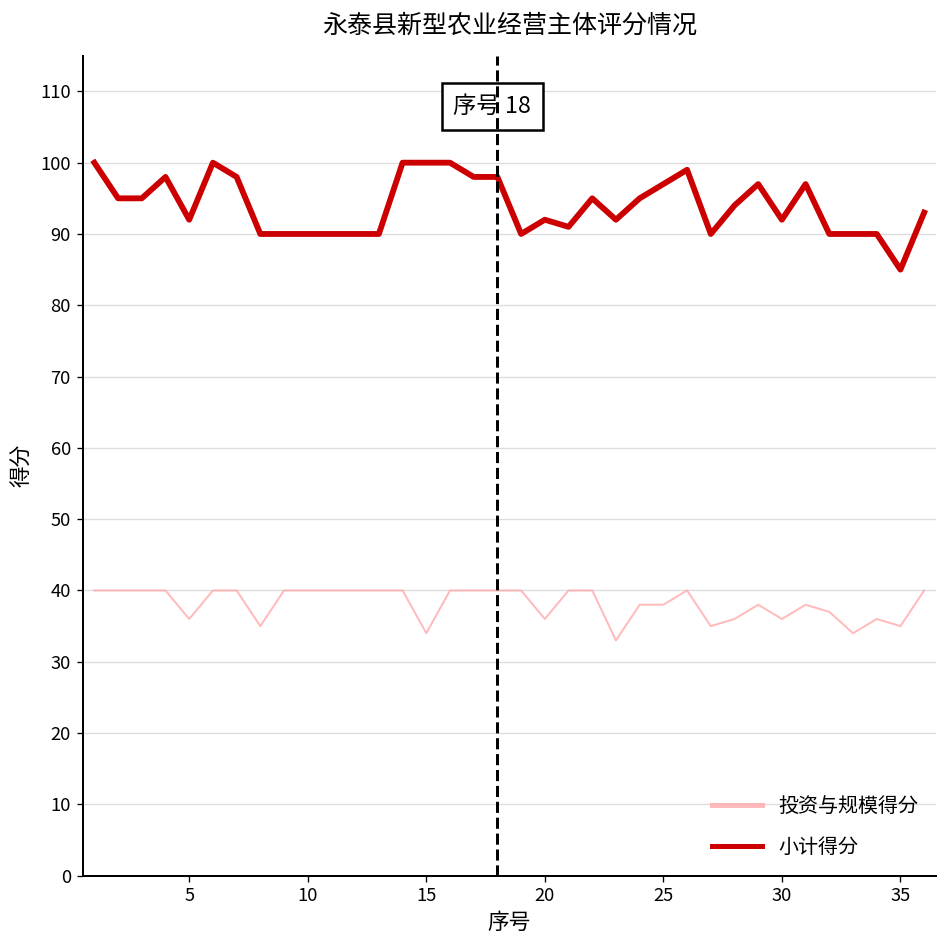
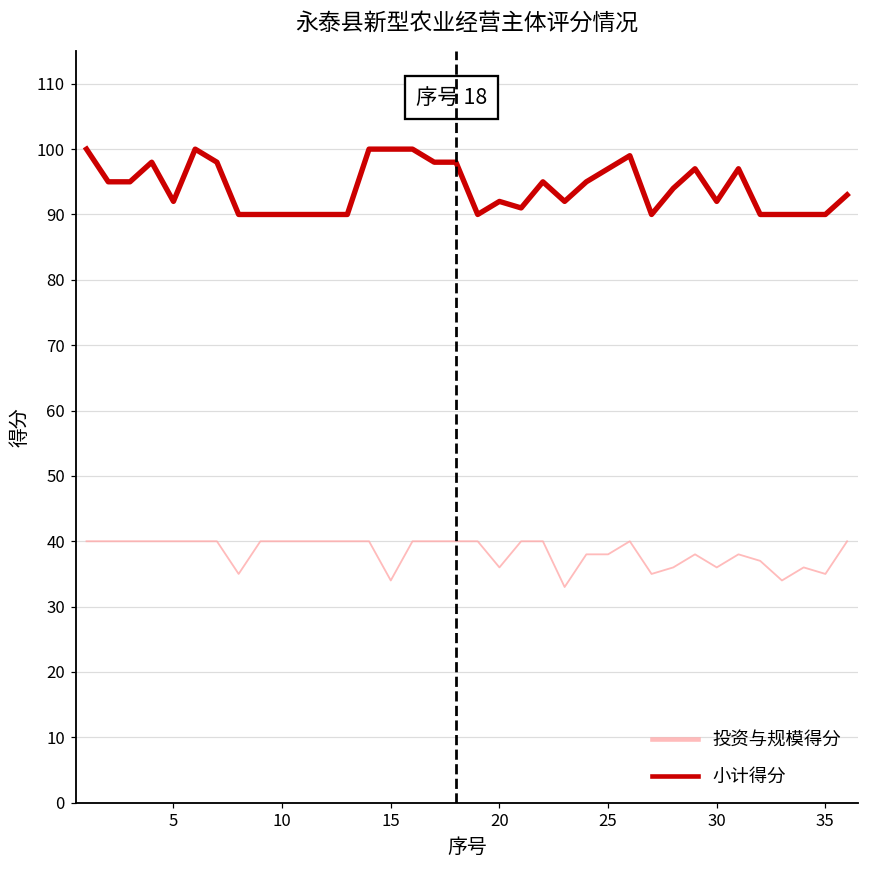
  {
    "投资与规模得分": {
-     "5": 36,
+     "5": 40,
      "10": 40,
      "15": 34,
      "20": 36,
      "25": 38,
      "30": 36,
      "35": 35
    },
    "小计得分": {
      "5": 92,
      "10": 90,
      "15": 100,
      "20": 92,
      "25": 97,
      "30": 92,
-     "35": 85
+     "35": 90
    }
  }
